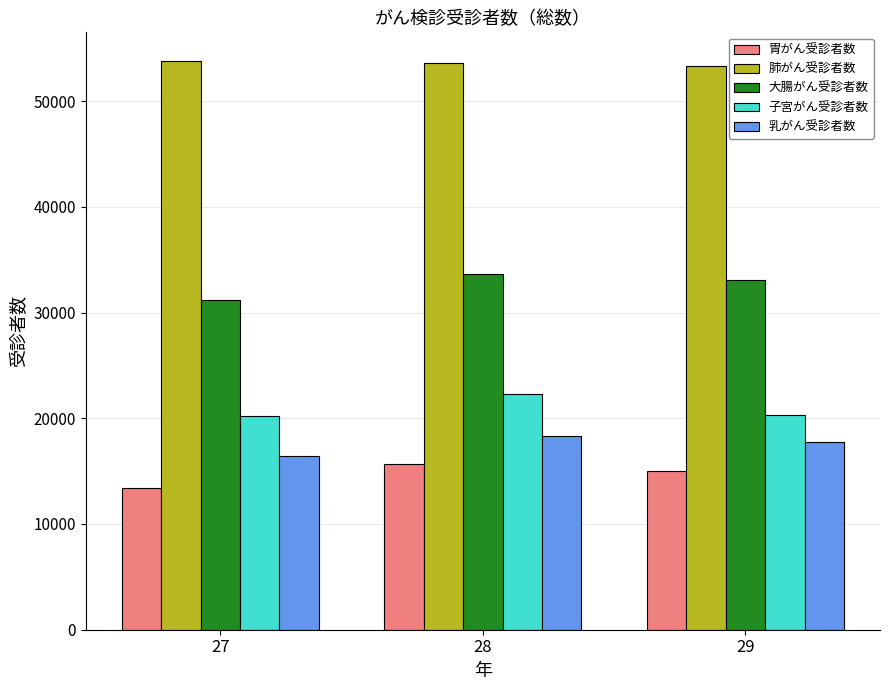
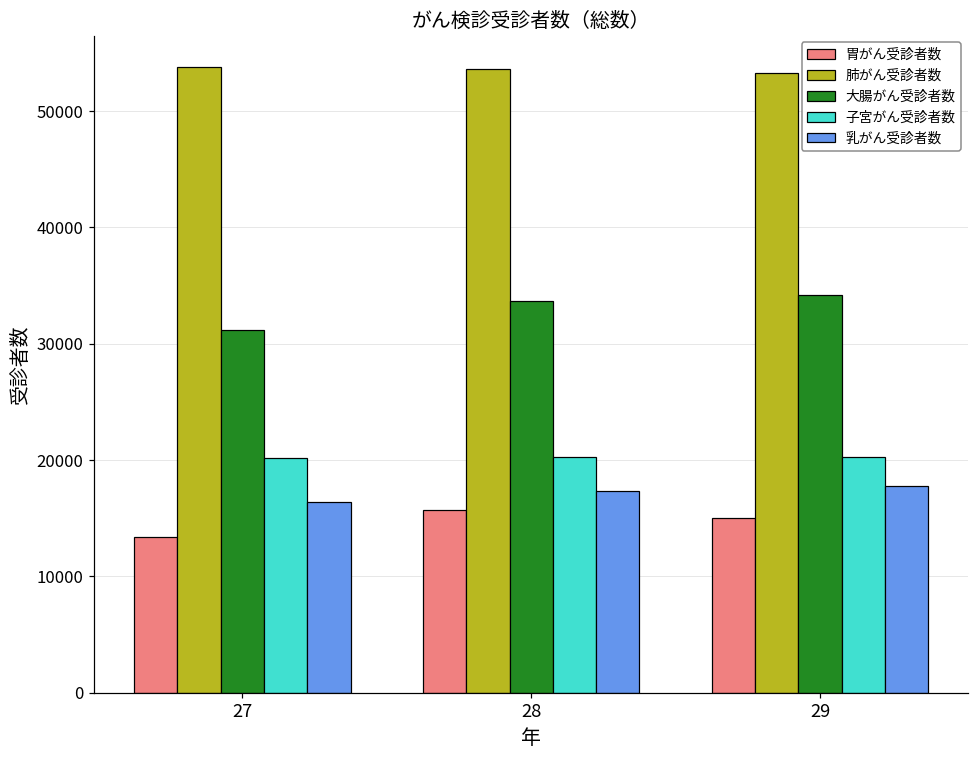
  {
    "胃がん受診者数": {
      "27": 13400,
      "28": 15700,
      "29": 15000
    },
    "肺がん受診者数": {
      "27": 53800,
      "28": 53600,
      "29": 53300
    },
    "大腸がん受診者数": {
      "27": 31200,
      "28": 33700,
-     "29": 33100
+     "29": 34200
    },
    "子宮がん受診者数": {
      "27": 20200,
-     "28": 22300,
+     "28": 20300,
      "29": 20300
    },
    "乳がん受診者数": {
      "27": 16400,
-     "28": 18400,
+     "28": 17300,
      "29": 17700
    }
  }
